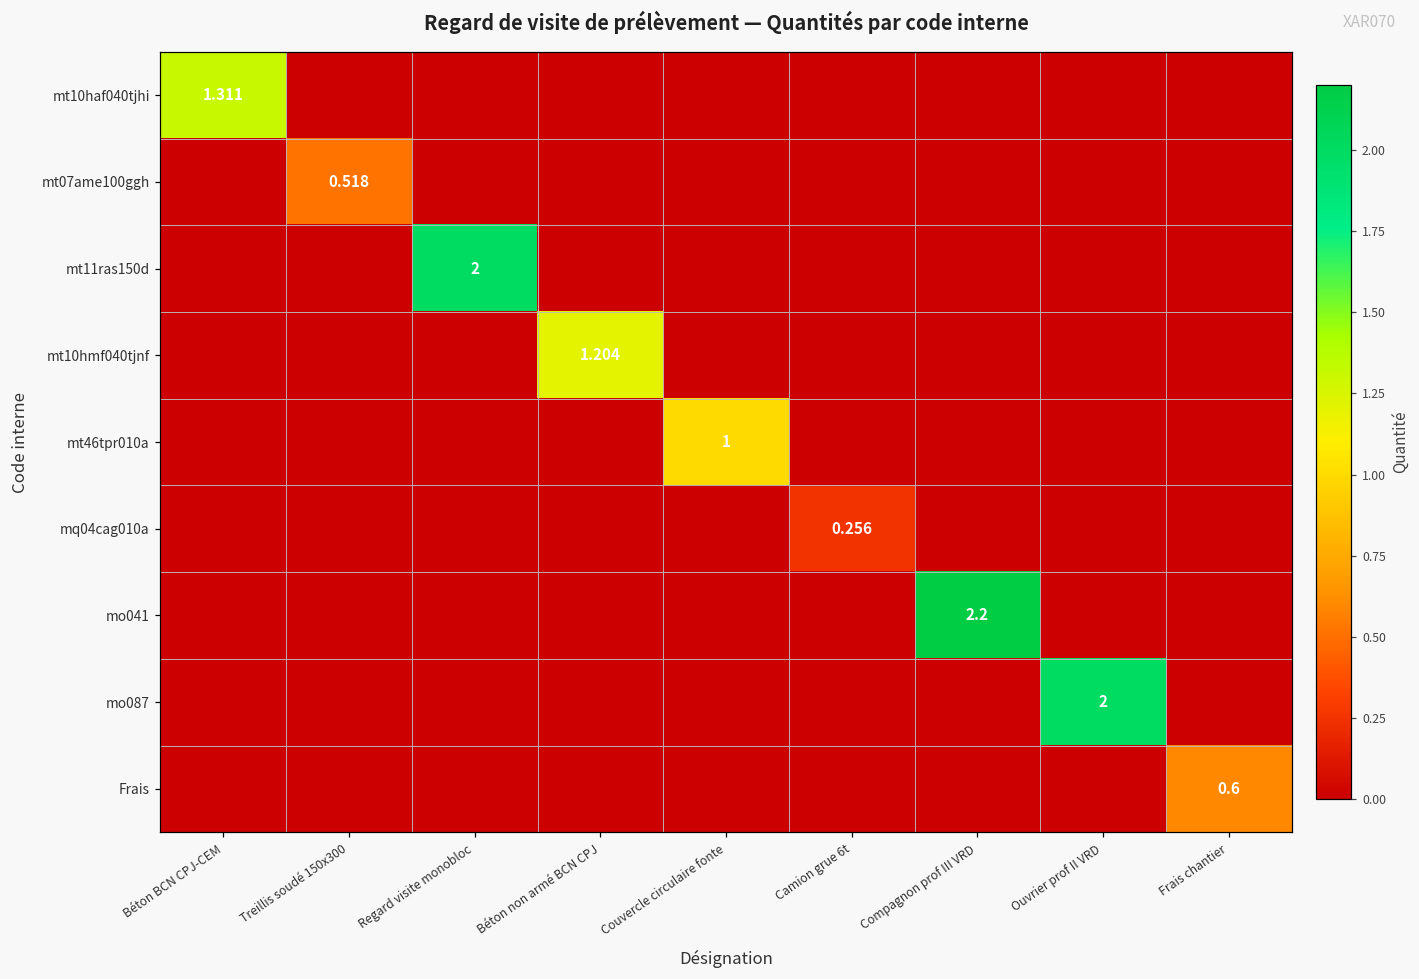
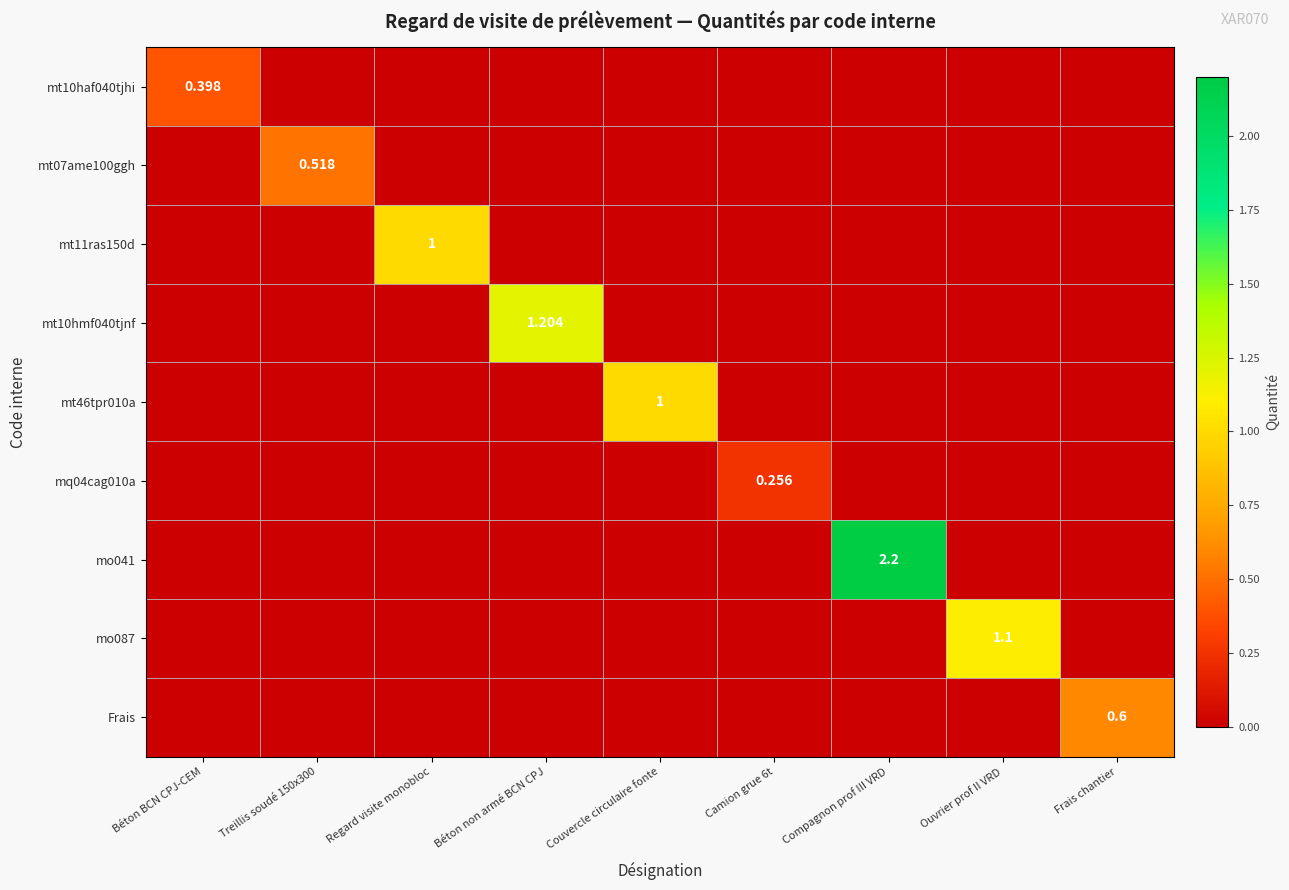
  {
    "mt10haf040tjhi": {
-     "Béton BCN CPJ-CEM": 1.311
+     "Béton BCN CPJ-CEM": 0.398
    },
    "mt07ame100ggh": {
      "Treillis soudé 150x300": 0.518
    },
    "mt11ras150d": {
-     "Regard visite monobloc": 2
+     "Regard visite monobloc": 1
    },
    "mt10hmf040tjnf": {
      "Béton non armé BCN CPJ": 1.204
    },
    "mt46tpr010a": {
      "Couvercle circulaire fonte": 1
    },
    "mq04cag010a": {
      "Camion grue 6t": 0.256
    },
    "mo041": {
      "Compagnon prof III VRD": 2.2
    },
    "mo087": {
-     "Ouvrier prof II VRD": 2
+     "Ouvrier prof II VRD": 1.1
    },
    "Frais": {
      "Frais chantier": 0.6
    }
  }
